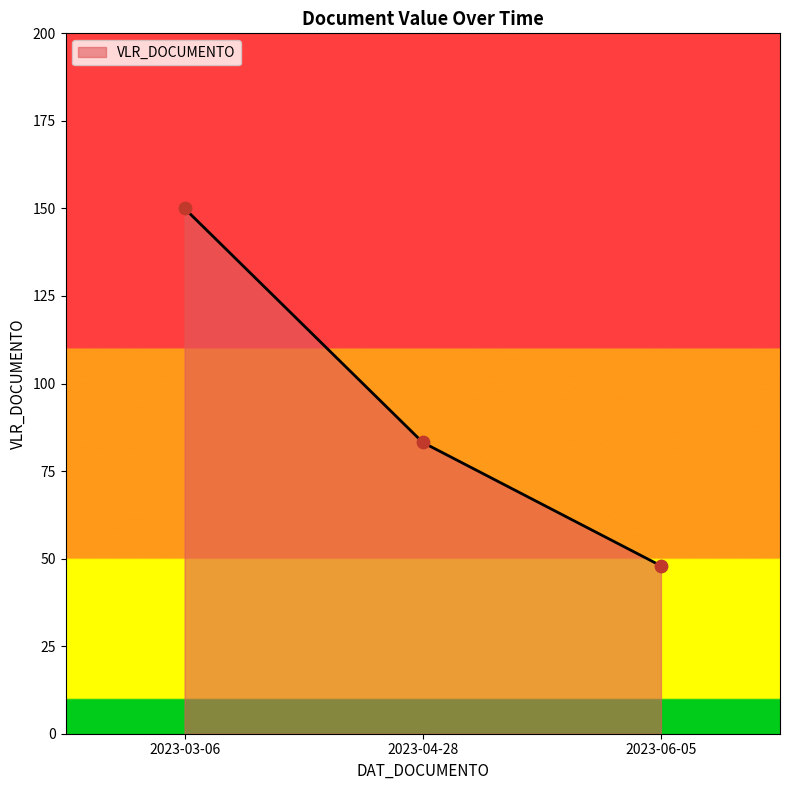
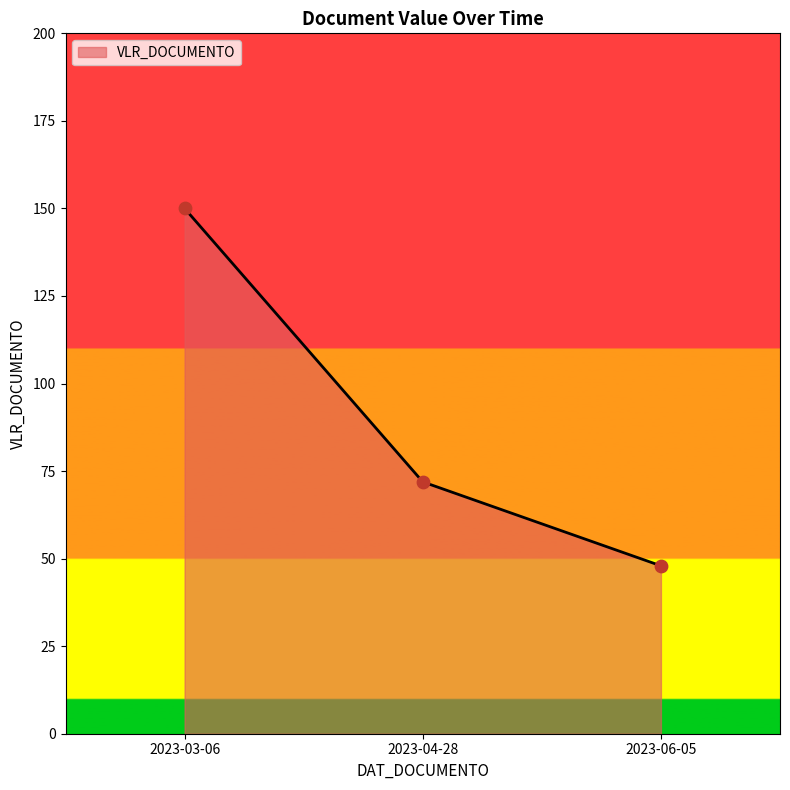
  {
    "2023-03-06": 150,
-   "2023-04-28": 83,
+   "2023-04-28": 72,
    "2023-06-05": 48
  }
